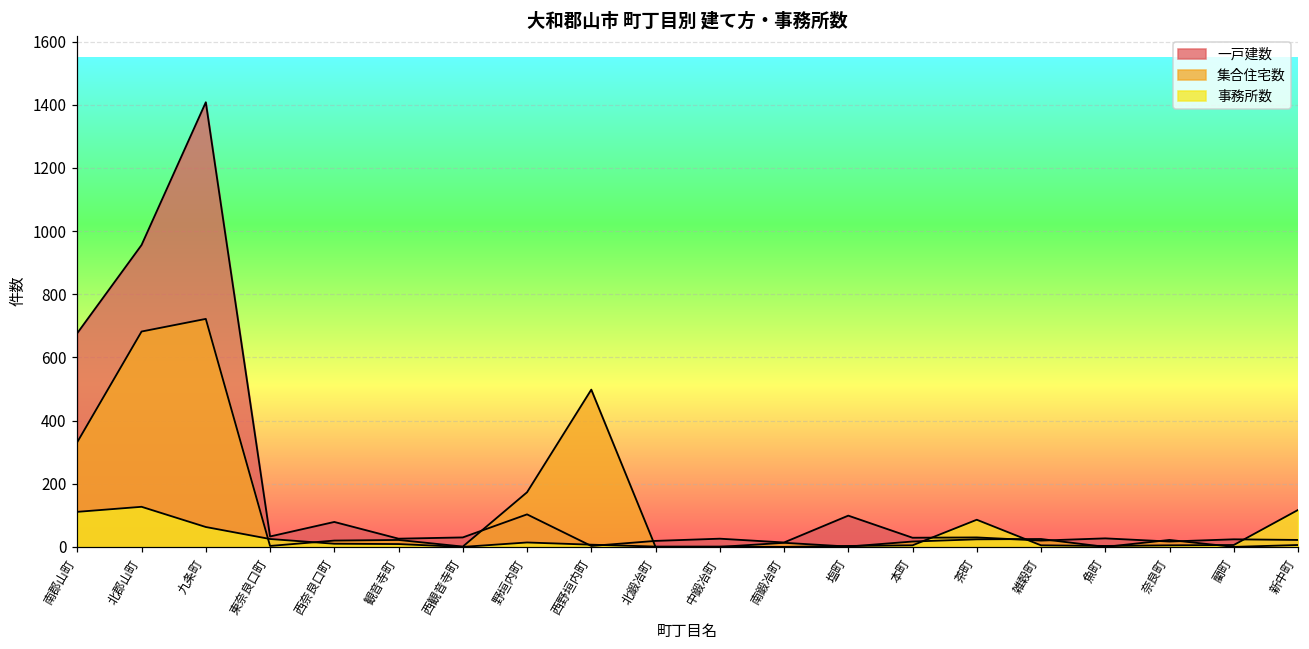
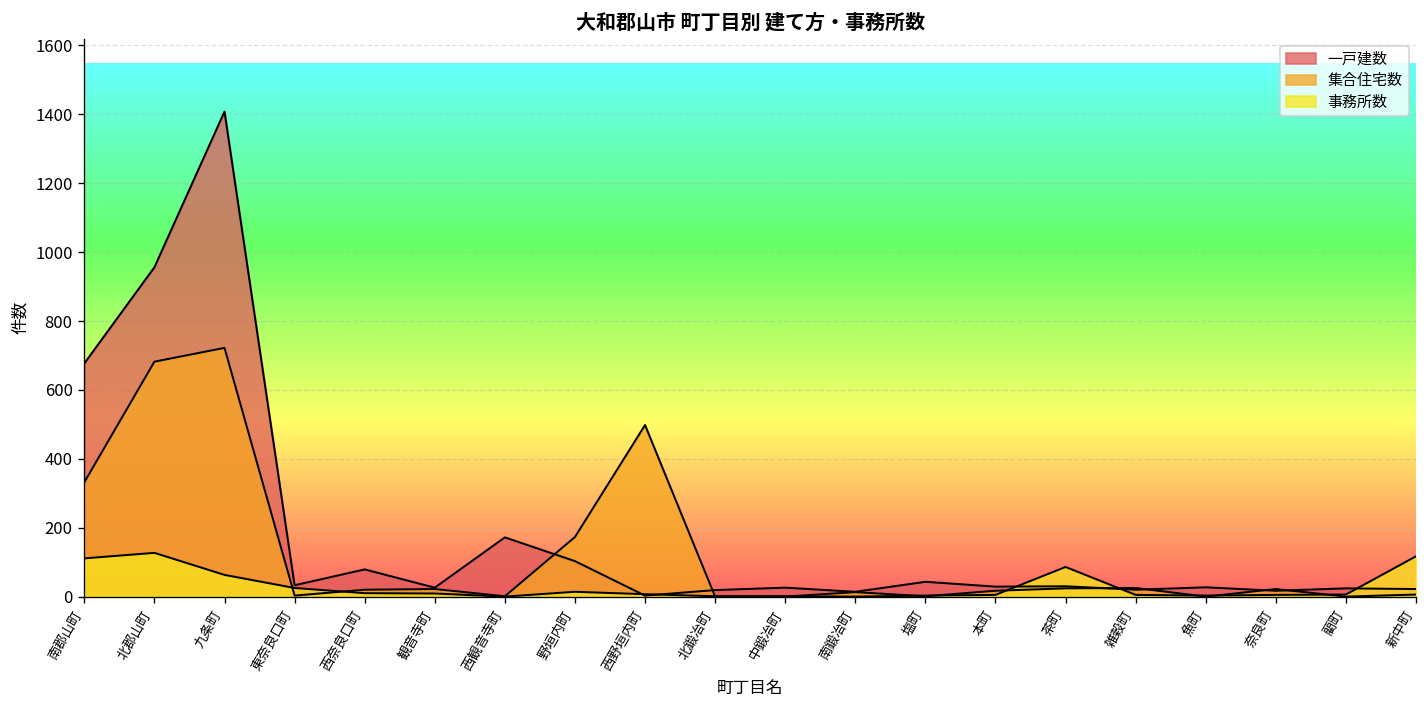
  {
    "一戸建数": {
      "南郡山町": 680,
      "北郡山町": 960,
      "九条町": 1410,
      "西奈良口町": 80,
-     "西観音寺町": 30,
+     "西観音寺町": 170,
      "野垣内町": 100,
      "北鍛冶町": 20,
      "中鍛冶町": 30,
-     "塩町": 100,
+     "塩町": 40,
      "本町": 30,
      "魚町": 30,
      "藺町": 20,
      "新中町": 20
    },
    "集合住宅数": {
      "南郡山町": 330,
      "北郡山町": 680,
      "九条町": 720,
      "東奈良口町": 0,
      "西奈良口町": 20,
      "野垣内町": 170,
      "西野垣内町": 500,
      "本町": 20,
      "新中町": 10
    },
    "事務所数": {
      "南郡山町": 110,
      "北郡山町": 130,
      "九条町": 60,
      "西奈良口町": 10,
      "観音寺町": 10,
      "野垣内町": 10,
      "南鍛冶町": 0,
      "本町": 10,
      "茶町": 90,
      "雑穀町": 10,
      "奈良町": 10,
      "新中町": 120
    }
  }
